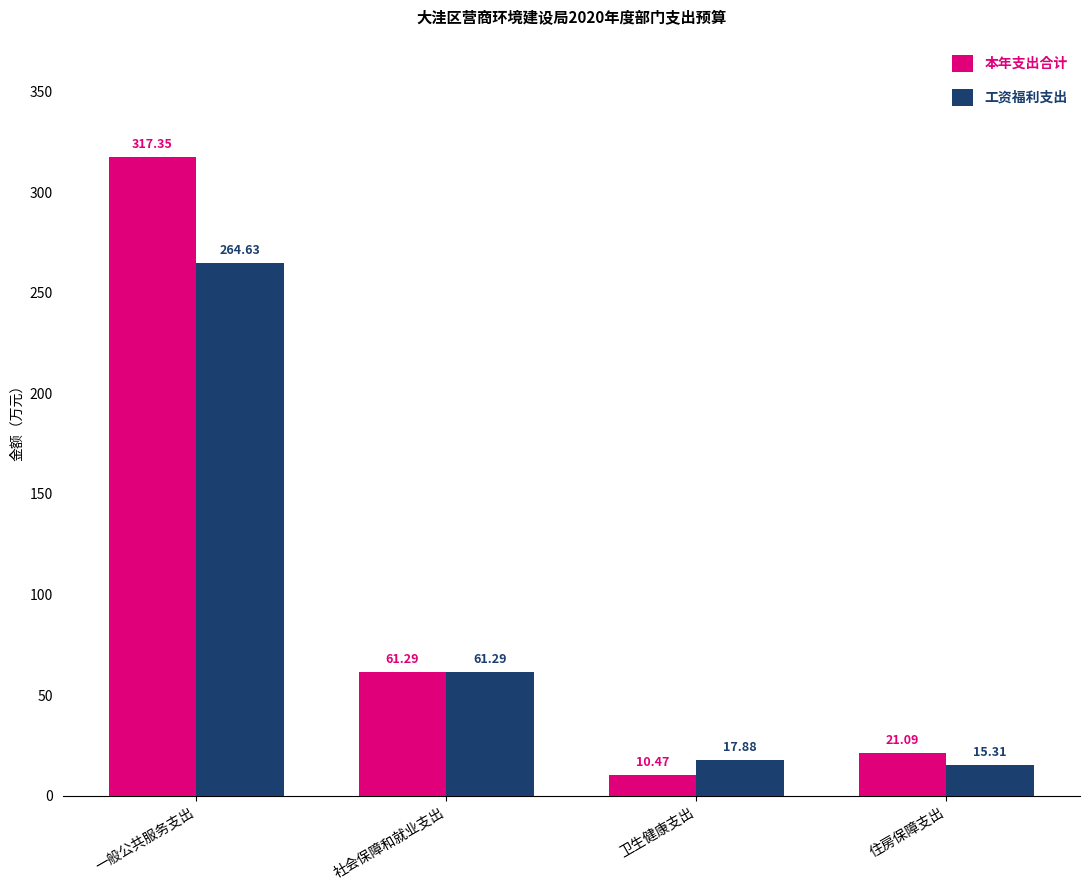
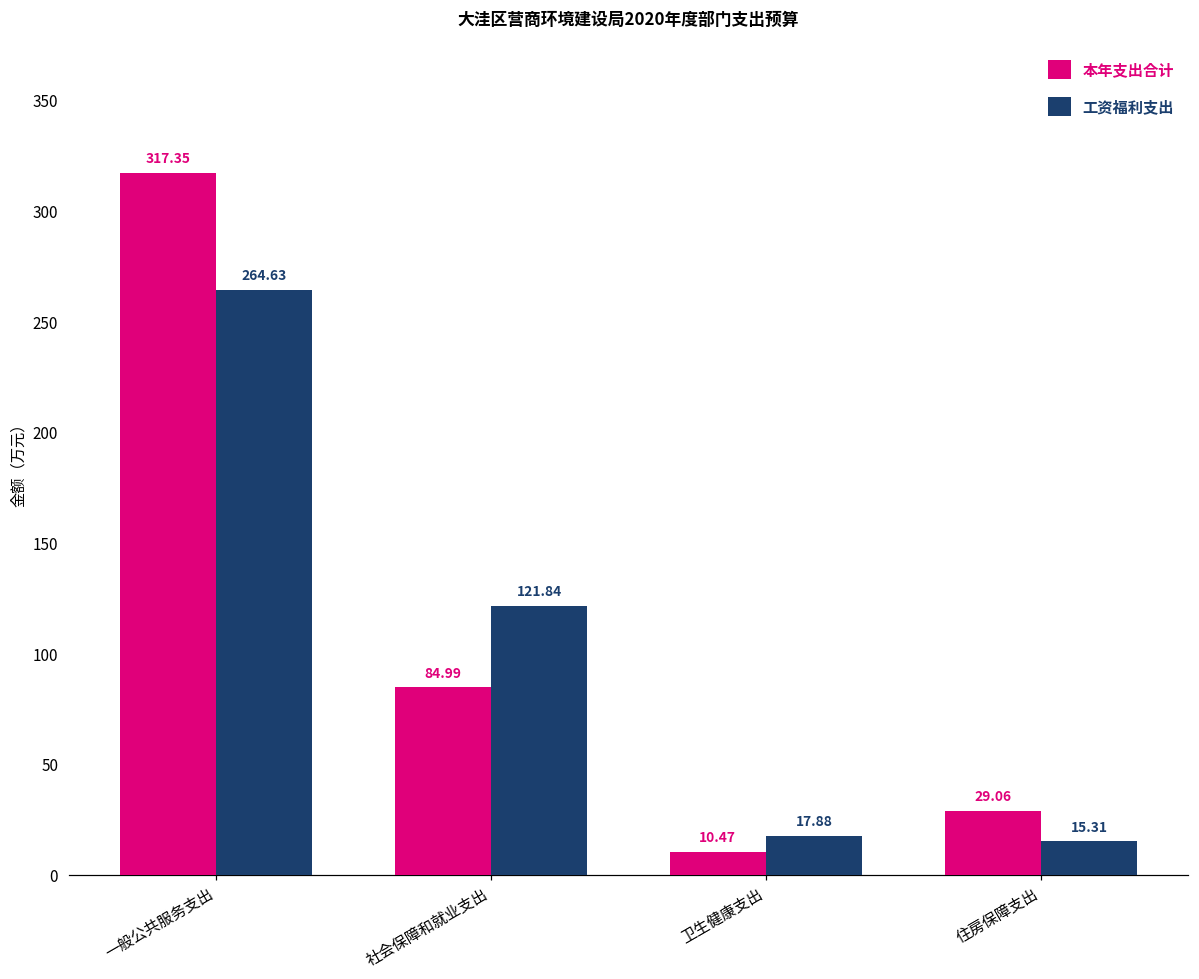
  {
    "本年支出合计": {
      "一般公共服务支出": 317.35,
-     "社会保障和就业支出": 61.29,
+     "社会保障和就业支出": 84.99,
      "卫生健康支出": 10.47,
-     "住房保障支出": 21.09
+     "住房保障支出": 29.06
    },
    "工资福利支出": {
      "一般公共服务支出": 264.63,
-     "社会保障和就业支出": 61.29,
+     "社会保障和就业支出": 121.84,
      "卫生健康支出": 17.88,
      "住房保障支出": 15.31
    }
  }
